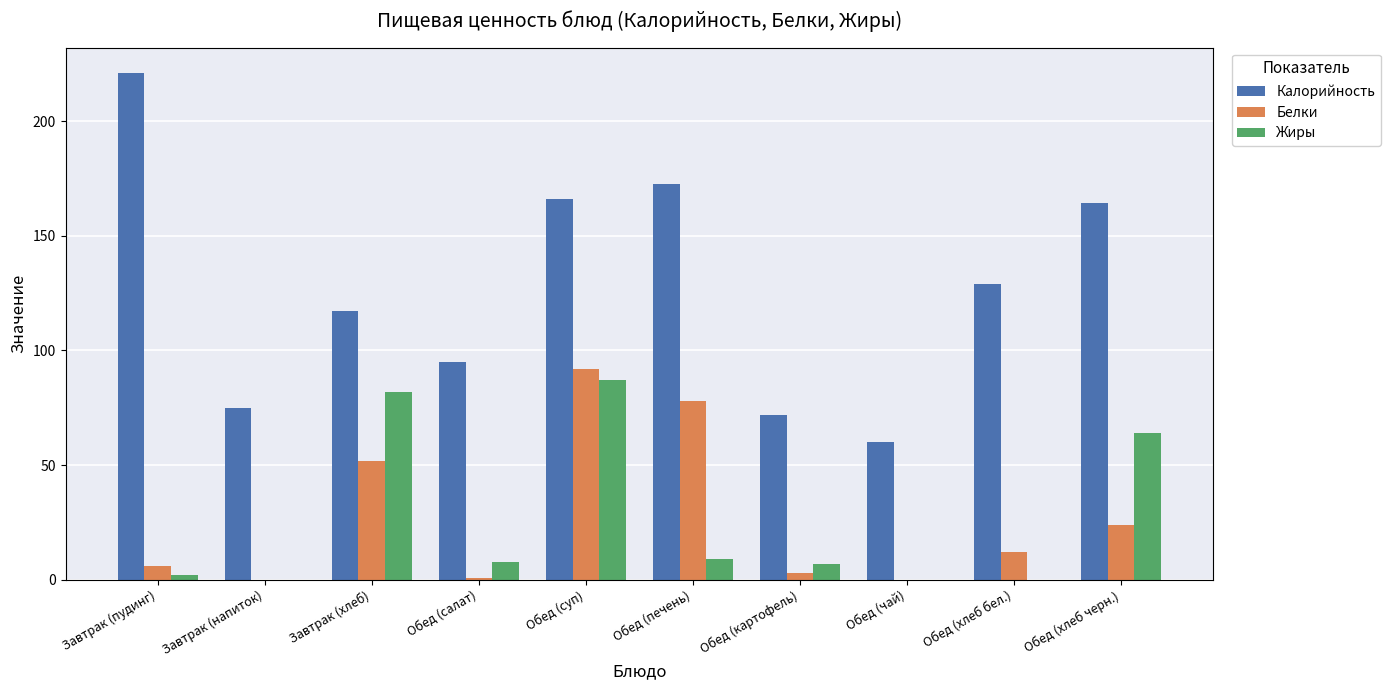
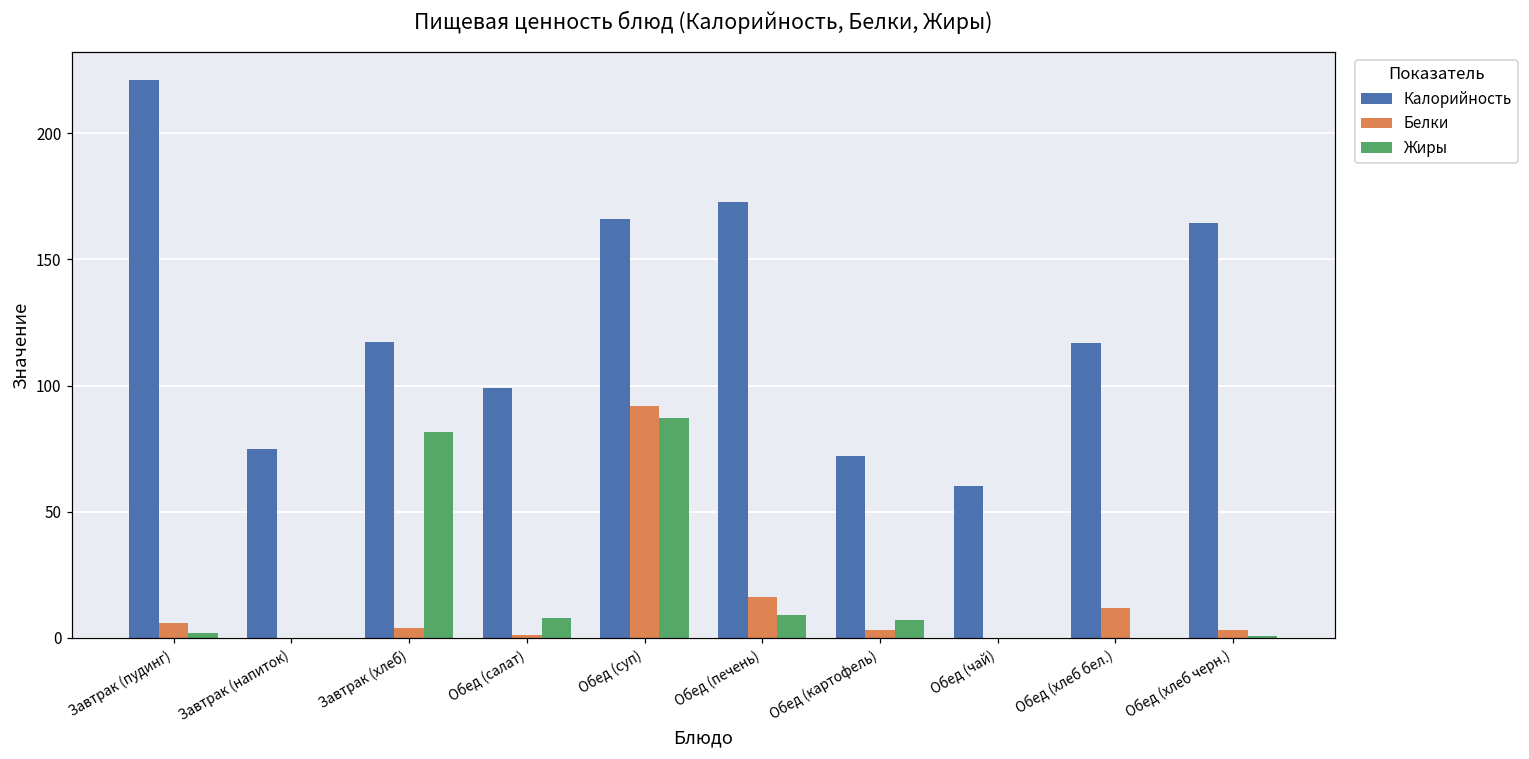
  {
    "Калорийность": {
      "Завтрак (пудинг)": 221,
      "Завтрак (напиток)": 75,
      "Завтрак (хлеб)": 117,
-     "Обед (салат)": 95,
+     "Обед (салат)": 99,
      "Обед (суп)": 166,
      "Обед (печень)": 173,
      "Обед (картофель)": 72,
      "Обед (чай)": 60,
-     "Обед (хлеб бел.)": 129,
+     "Обед (хлеб бел.)": 117,
      "Обед (хлеб черн.)": 164
    },
    "Белки": {
      "Завтрак (пудинг)": 6,
      "Завтрак (напиток)": 0,
-     "Завтрак (хлеб)": 52,
+     "Завтрак (хлеб)": 4,
      "Обед (суп)": 92,
-     "Обед (печень)": 78,
+     "Обед (печень)": 16,
      "Обед (картофель)": 3,
      "Обед (чай)": 0,
      "Обед (хлеб бел.)": 12,
-     "Обед (хлеб черн.)": 24
+     "Обед (хлеб черн.)": 3
    },
    "Жиры": {
      "Завтрак (пудинг)": 2,
      "Завтрак (напиток)": 0,
      "Завтрак (хлеб)": 82,
      "Обед (салат)": 8,
      "Обед (суп)": 87,
      "Обед (печень)": 9,
      "Обед (картофель)": 7,
      "Обед (чай)": 0,
      "Обед (хлеб бел.)": 0,
-     "Обед (хлеб черн.)": 64
+     "Обед (хлеб черн.)": 1
    }
  }
